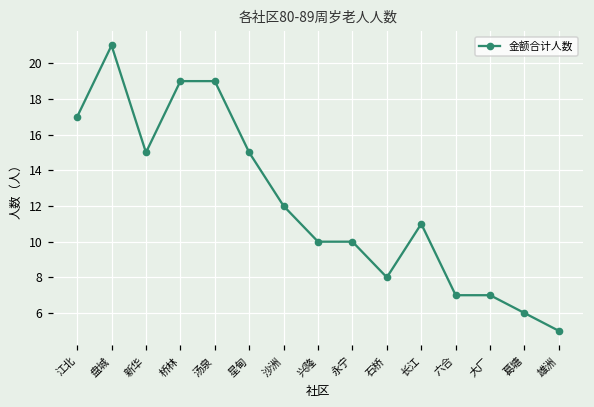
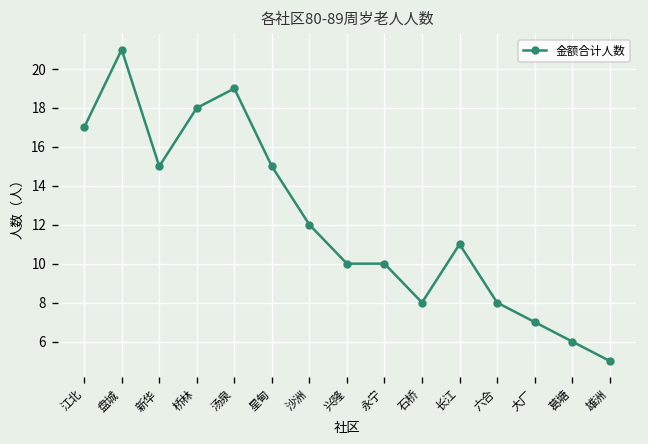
  {
    "江北": 17,
    "盘城": 21,
    "新华": 15,
-   "桥林": 19,
+   "桥林": 18,
    "汤泉": 19,
    "星甸": 15,
    "沙洲": 12,
    "兴隆": 10,
    "永宁": 10,
    "石桥": 8,
    "长江": 11,
-   "六合": 7,
+   "六合": 8,
    "大厂": 7,
    "葛塘": 6,
    "雄洲": 5
  }
